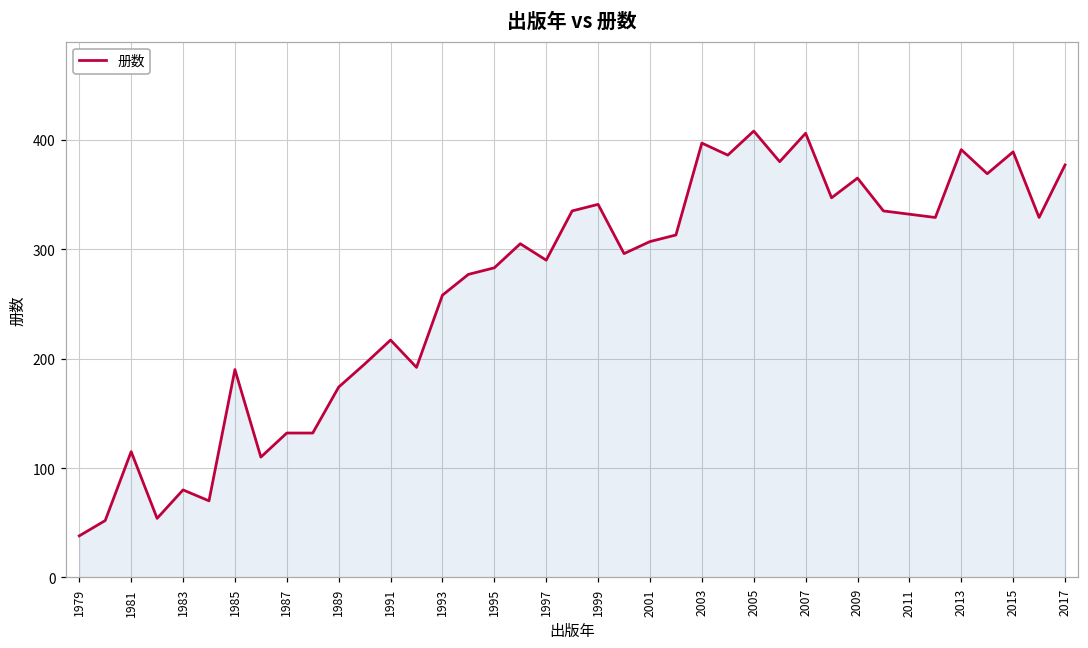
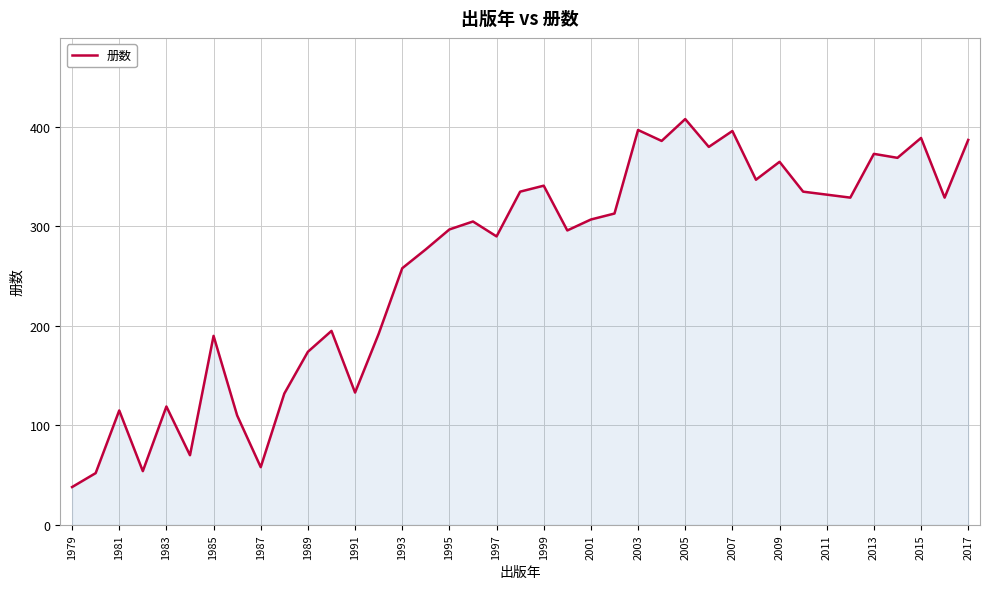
  {
    "1979": 40,
    "1981": 120,
-   "1983": 80,
+   "1983": 120,
    "1985": 190,
-   "1987": 130,
+   "1987": 60,
    "1989": 170,
-   "1991": 220,
+   "1991": 130,
    "1993": 260,
-   "1995": 280,
+   "1995": 300,
    "1997": 290,
    "1999": 340,
    "2001": 310,
    "2003": 400,
    "2005": 410,
-   "2007": 410,
+   "2007": 400,
    "2009": 370,
    "2011": 330,
-   "2013": 390,
+   "2013": 370,
    "2015": 390,
-   "2017": 380
+   "2017": 390
  }
